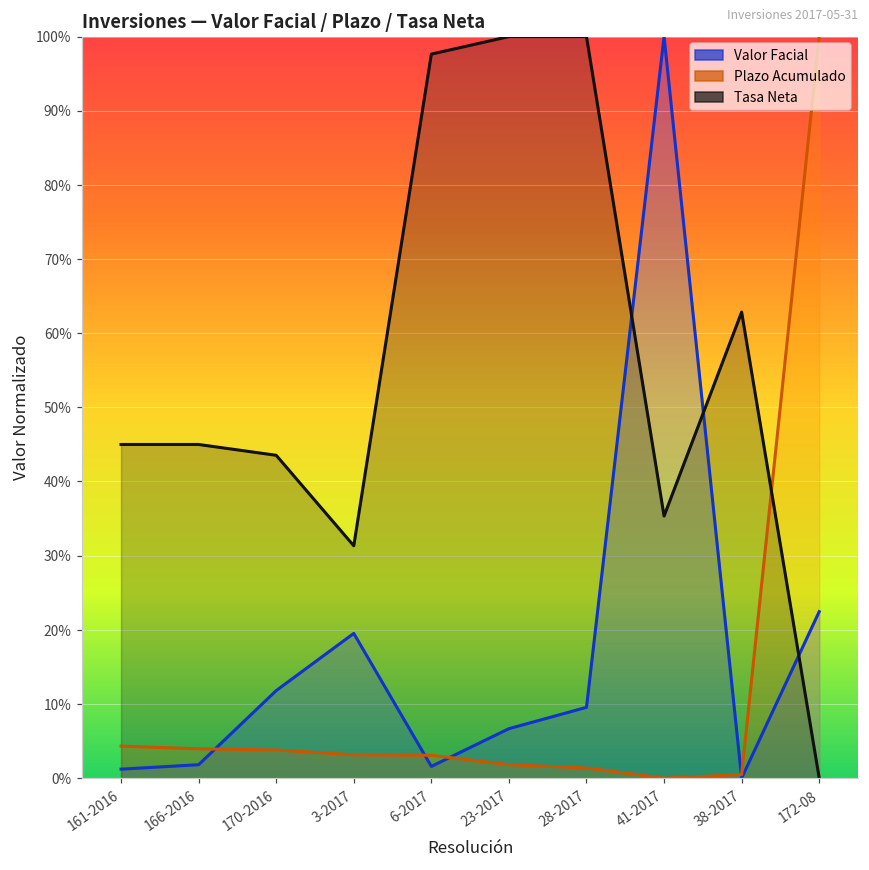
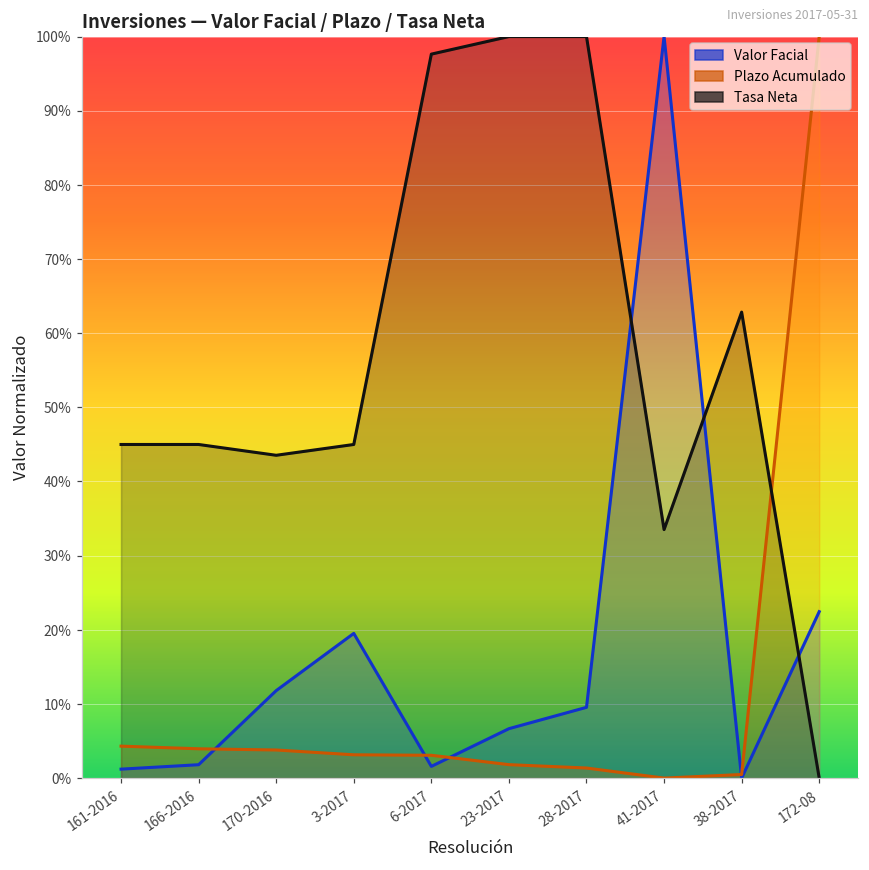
  {
    "Tasa Neta": {
      "161-2016": "45%",
      "166-2016": "45%",
      "170-2016": "44%",
-     "3-2017": "31%",
+     "3-2017": "45%",
      "6-2017": "98%",
      "23-2017": "100%",
      "28-2017": "100%",
-     "41-2017": "35%",
+     "41-2017": "34%",
      "38-2017": "63%",
      "172-08": "0%"
    }
  }
